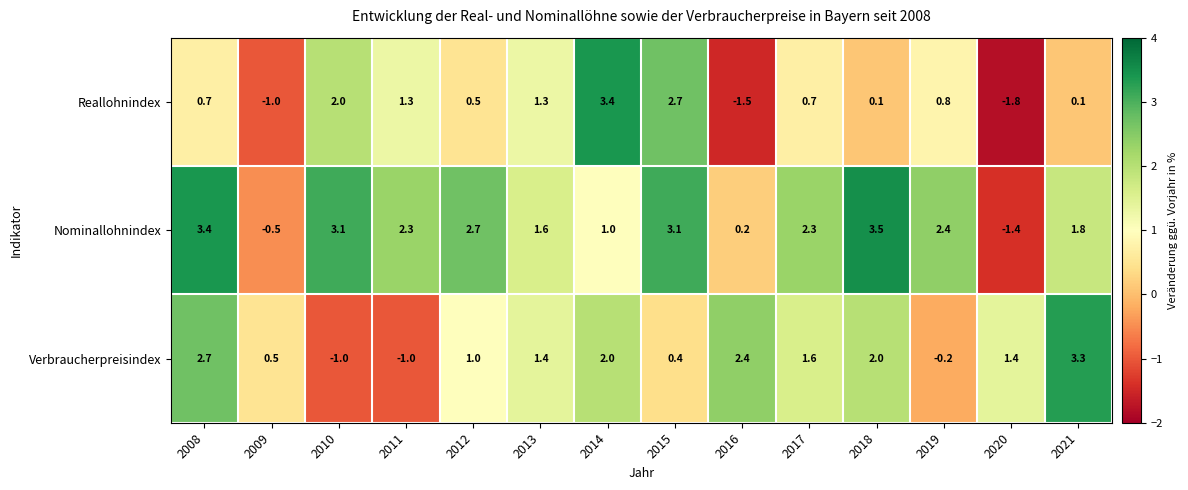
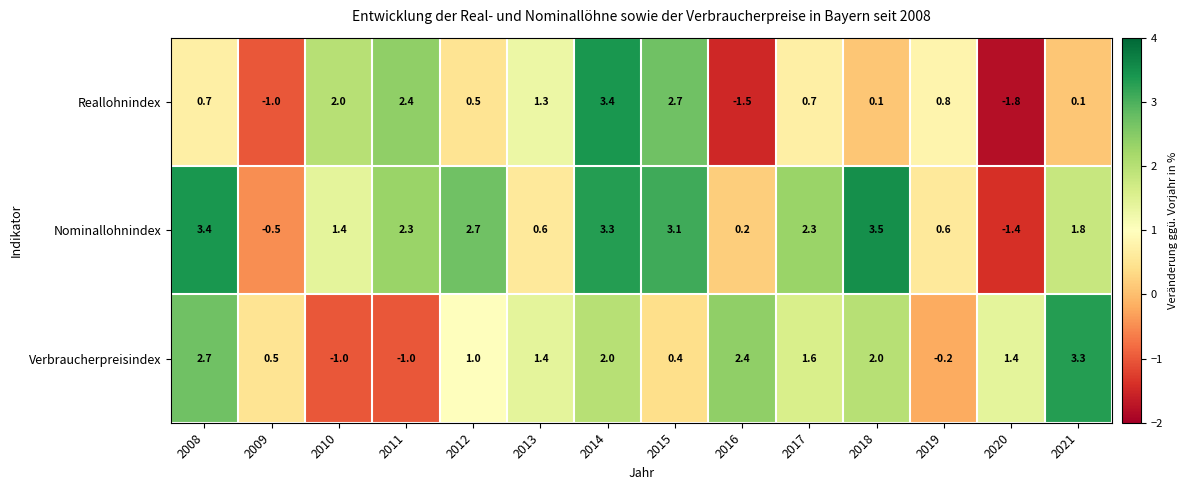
  {
    "Reallohnindex": {
      "2008": 0.7,
      "2009": -1.0,
      "2010": 2.0,
-     "2011": 1.3,
+     "2011": 2.4,
      "2012": 0.5,
      "2013": 1.3,
      "2014": 3.4,
      "2015": 2.7,
      "2016": -1.5,
      "2017": 0.7,
      "2018": 0.1,
      "2019": 0.8,
      "2020": -1.8,
      "2021": 0.1
    },
    "Nominallohnindex": {
      "2008": 3.4,
      "2009": -0.5,
-     "2010": 3.1,
+     "2010": 1.4,
      "2011": 2.3,
      "2012": 2.7,
-     "2013": 1.6,
-     "2014": 1.0,
+     "2013": 0.6,
+     "2014": 3.3,
      "2015": 3.1,
      "2016": 0.2,
      "2017": 2.3,
      "2018": 3.5,
-     "2019": 2.4,
+     "2019": 0.6,
      "2020": -1.4,
      "2021": 1.8
    },
    "Verbraucherpreisindex": {
      "2008": 2.7,
      "2009": 0.5,
      "2010": -1.0,
      "2011": -1.0,
      "2012": 1.0,
      "2013": 1.4,
      "2014": 2.0,
      "2015": 0.4,
      "2016": 2.4,
      "2017": 1.6,
      "2018": 2.0,
      "2019": -0.2,
      "2020": 1.4,
      "2021": 3.3
    }
  }
